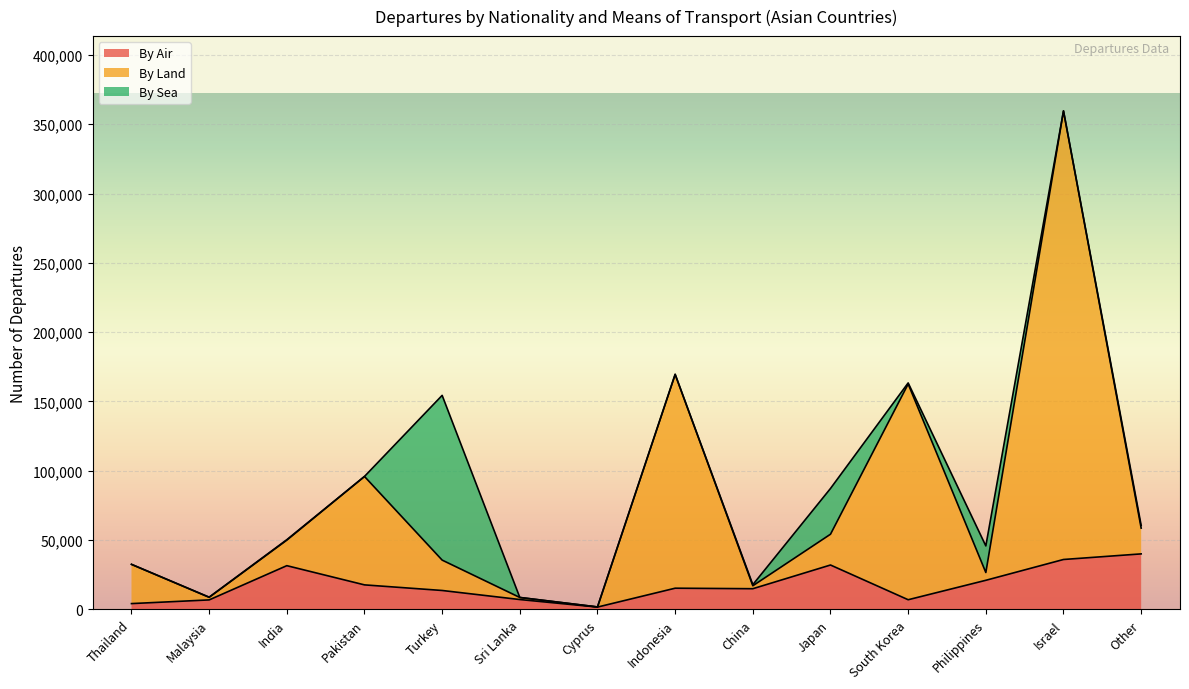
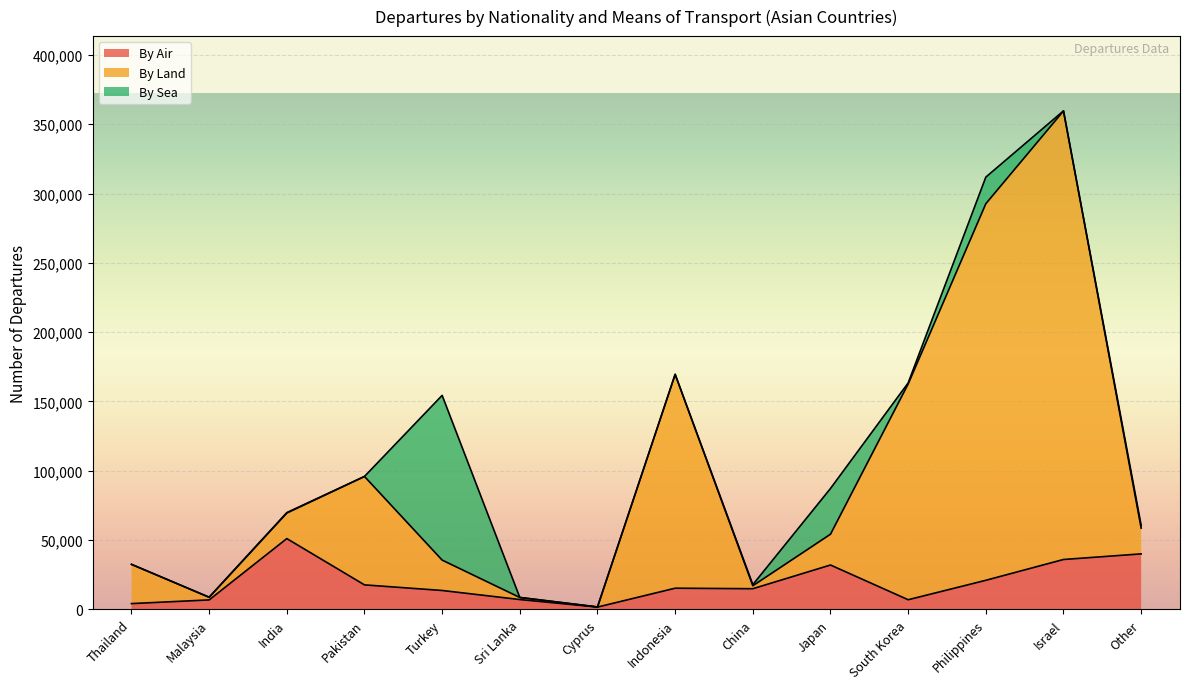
  {
    "By Air": {
      "Thailand": "4,000",
      "Malaysia": "7,000",
-     "India": "32,000",
+     "India": "51,000",
      "Pakistan": "18,000",
      "Turkey": "14,000",
      "Indonesia": "15,000",
      "China": "15,000",
      "Japan": "32,000",
      "South Korea": "7,000",
      "Philippines": "21,000",
      "Israel": "36,000",
      "Other": "40,000"
    },
    "By Land": {
      "Turkey": "22,000",
      "Japan": "22,000",
-     "Philippines": "6,000",
+     "Philippines": "272,000",
      "Other": "19,000"
    },
    "By Sea": {
      "Turkey": "119,000",
      "Japan": "33,000",
      "Philippines": "19,000",
      "Other": "2,000"
    }
  }
